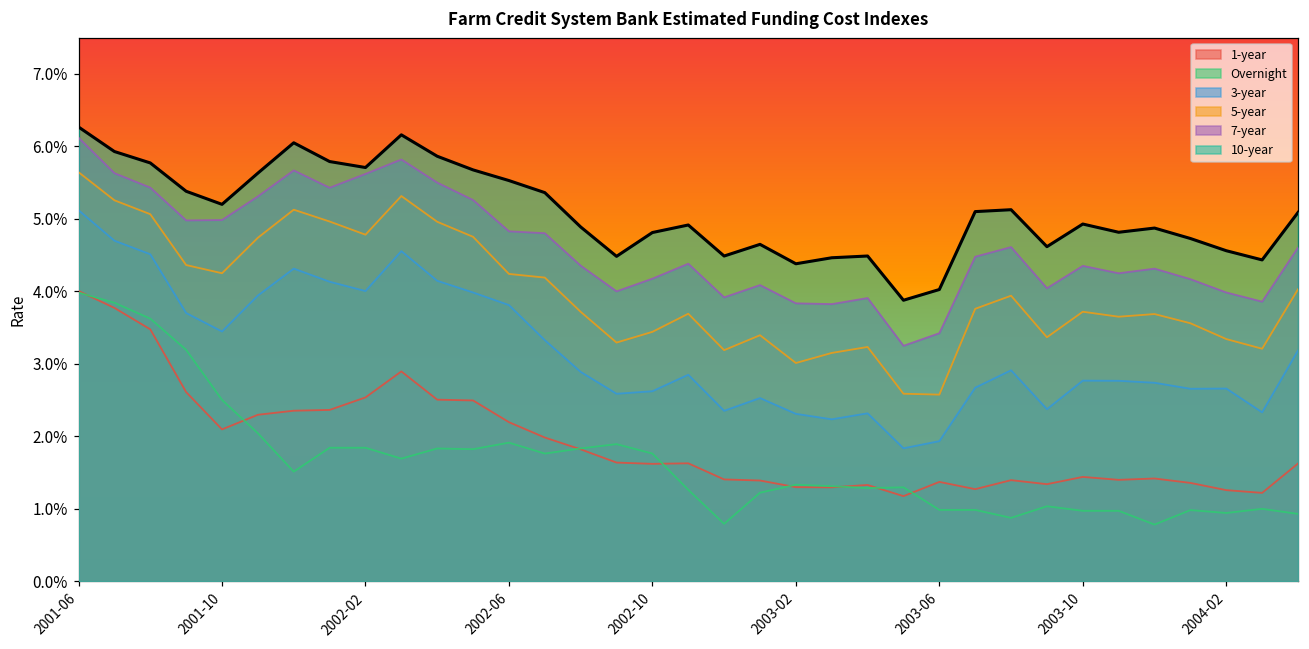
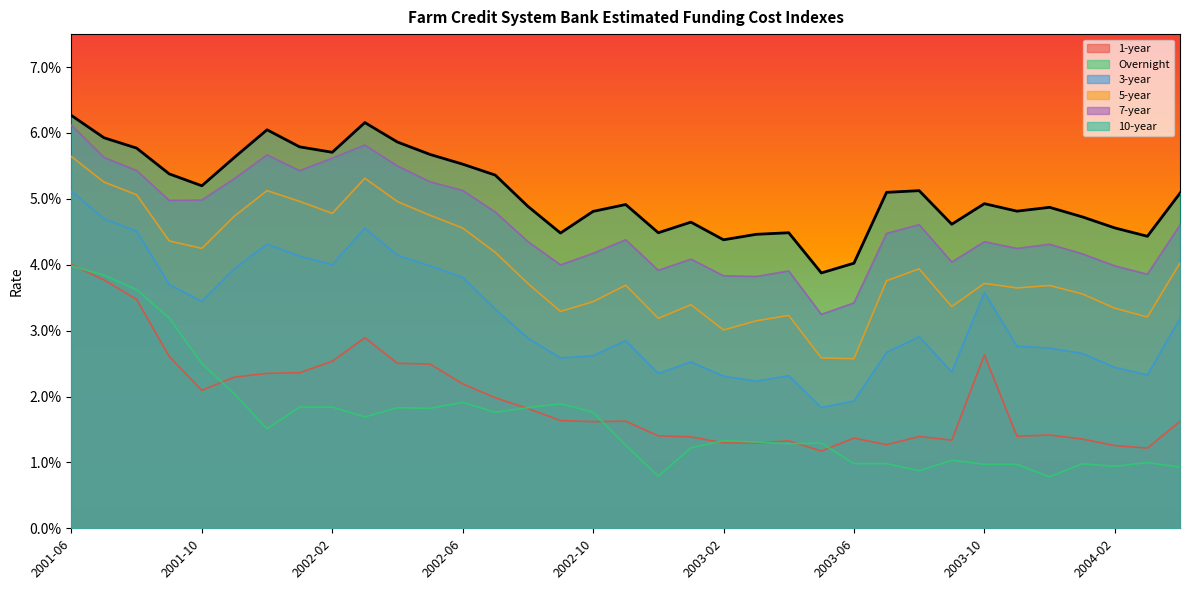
  {
    "1-year": {
      "2001-10": "2.1%",
      "2002-02": "2.5%",
      "2002-06": "2.2%",
      "2002-10": "1.6%",
      "2003-06": "1.4%",
-     "2003-10": "1.4%",
+     "2003-10": "2.6%",
      "2004-02": "1.3%"
    },
    "3-year": {
      "2001-06": "5.1%",
      "2001-10": "3.4%",
      "2002-02": "4.0%",
      "2002-06": "3.8%",
      "2002-10": "2.6%",
      "2003-02": "2.3%",
      "2003-06": "1.9%",
-     "2003-10": "2.8%",
-     "2004-02": "2.7%"
+     "2003-10": "3.6%",
+     "2004-02": "2.4%"
    },
    "5-year": {
      "2001-06": "5.6%",
      "2001-10": "4.2%",
      "2002-02": "4.8%",
-     "2002-06": "4.2%",
+     "2002-06": "4.6%",
      "2002-10": "3.4%",
      "2003-02": "3.0%",
      "2003-06": "2.6%",
      "2003-10": "3.7%",
      "2004-02": "3.3%"
    },
    "7-year": {
      "2001-06": "6.1%",
      "2001-10": "5.0%",
      "2002-02": "5.6%",
-     "2002-06": "4.8%",
+     "2002-06": "5.1%",
      "2002-10": "4.2%",
      "2003-02": "3.8%",
      "2003-06": "3.4%",
      "2003-10": "4.3%",
      "2004-02": "4.0%"
    }
  }
